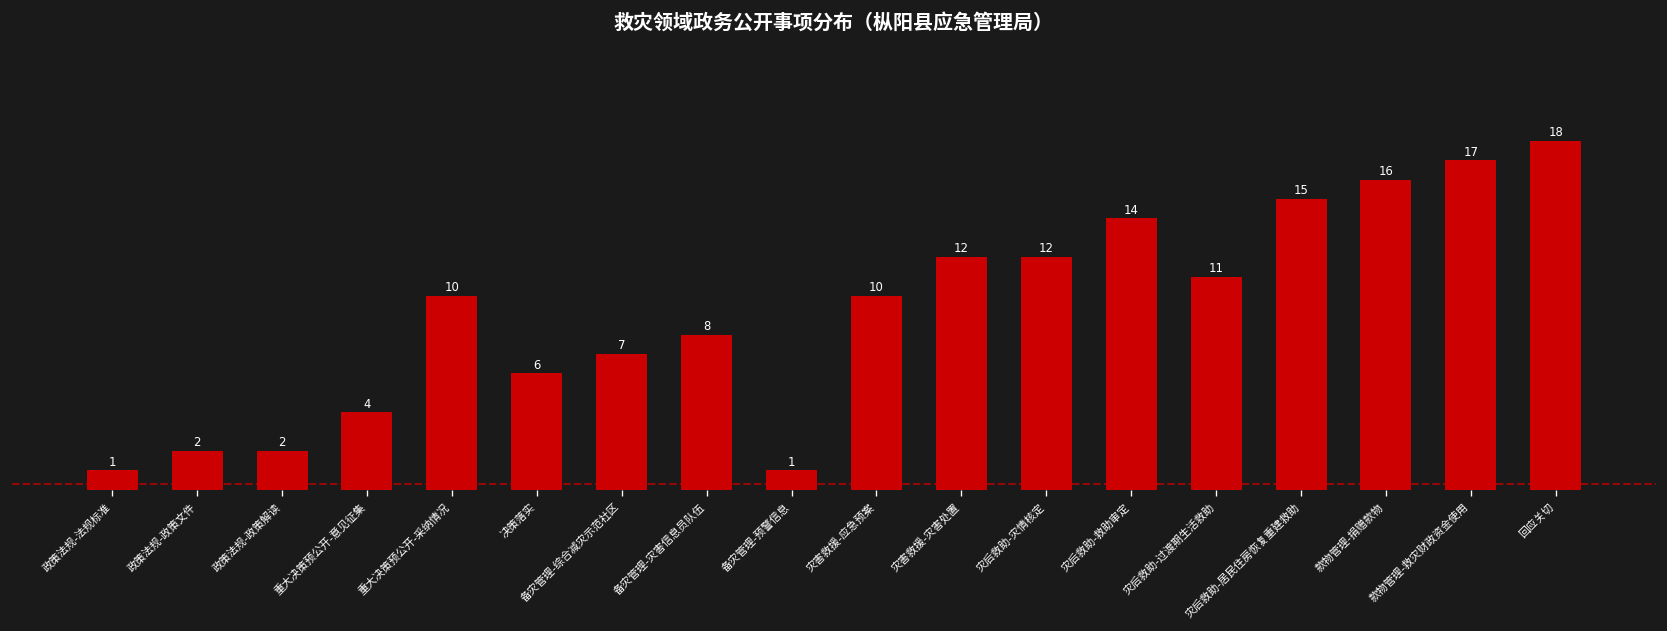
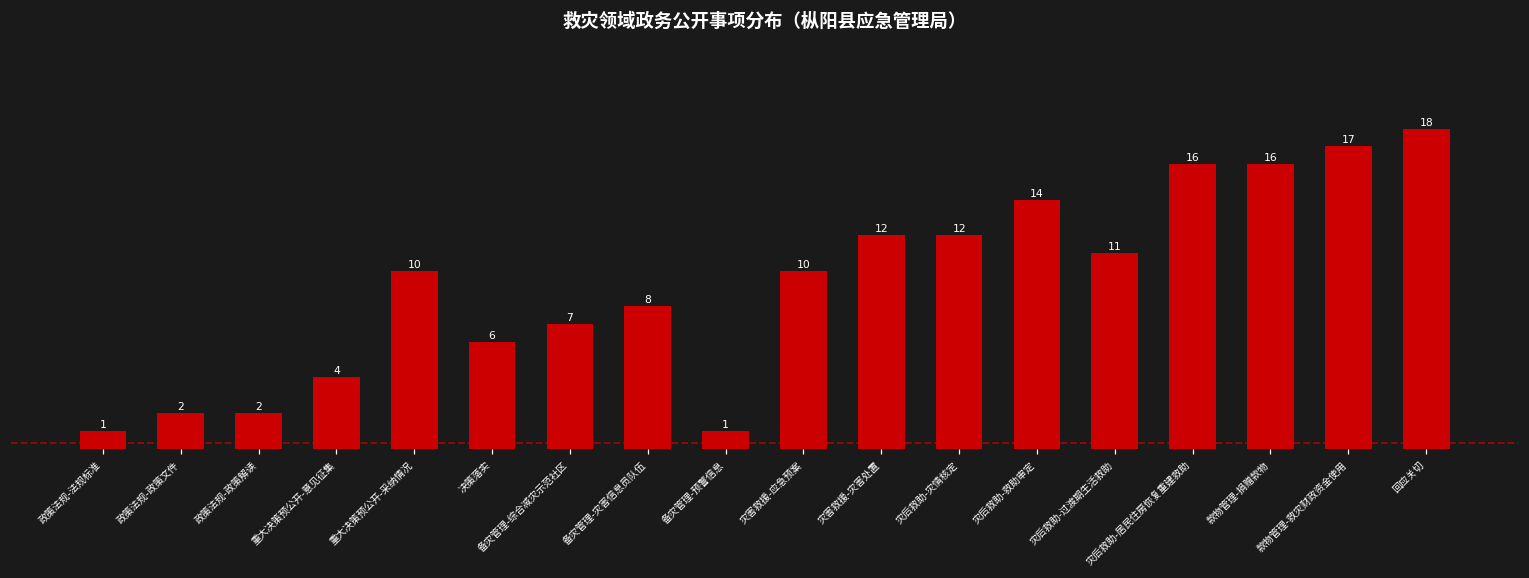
  {
    "政策法规-法规标准": 1,
    "政策法规-政策文件": 2,
    "政策法规-政策解读": 2,
    "重大决策预公开-意见征集": 4,
    "重大决策预公开-采纳情况": 10,
    "决策落实": 6,
    "备灾管理-综合减灾示范社区": 7,
    "备灾管理-灾害信息员队伍": 8,
    "备灾管理-预警信息": 1,
    "灾害救援-应急预案": 10,
    "灾害救援-灾害处置": 12,
    "灾后救助-灾情核定": 12,
    "灾后救助-救助审定": 14,
    "灾后救助-过渡期生活救助": 11,
-   "灾后救助-居民住房恢复重建救助": 15,
+   "灾后救助-居民住房恢复重建救助": 16,
    "款物管理-捐赠款物": 16,
    "款物管理-救灾财政资金使用": 17,
    "回应关切": 18
  }
